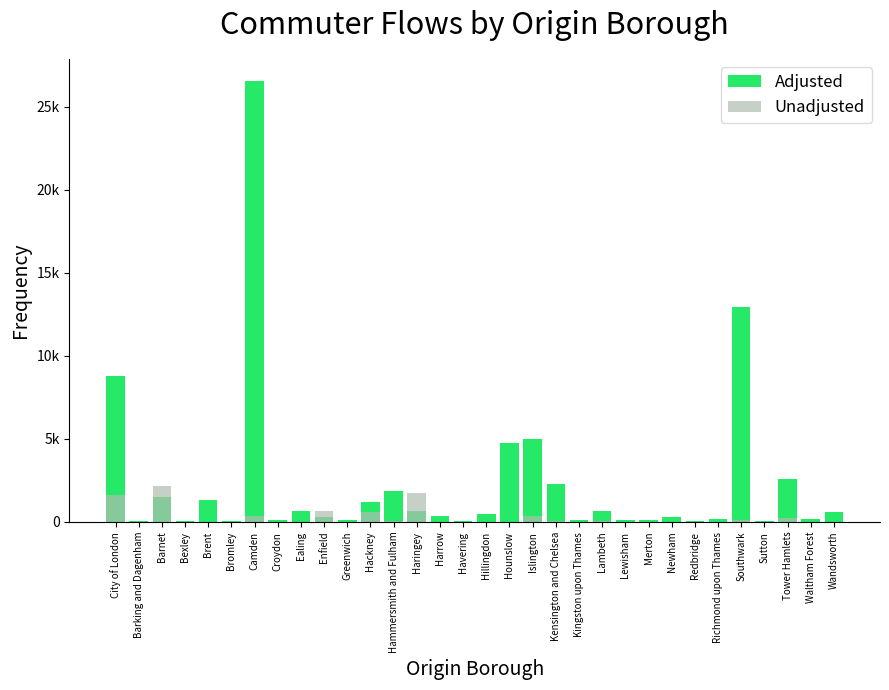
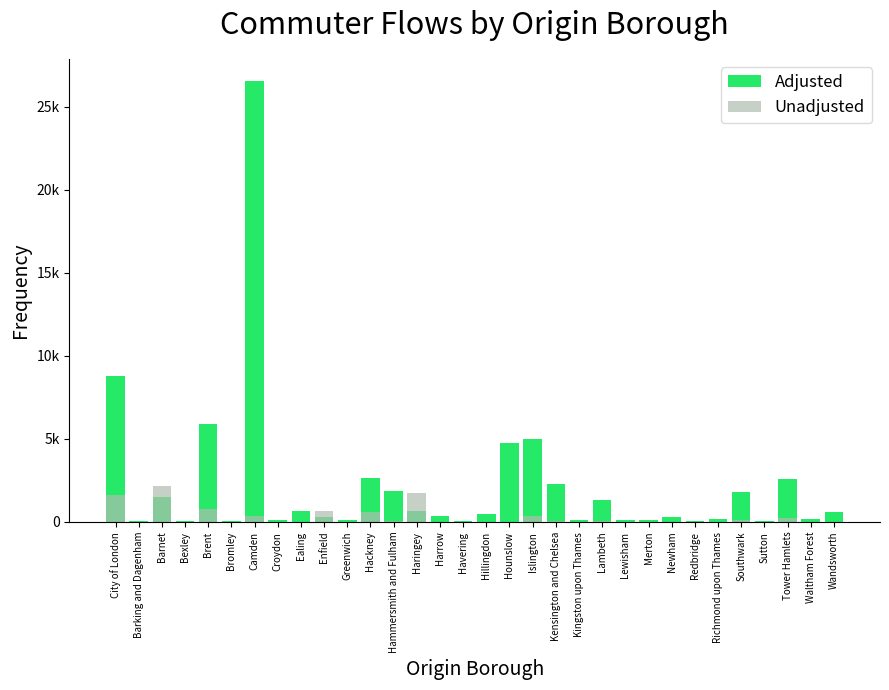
  {
    "Adjusted": {
      "City of London": 8800,
-     "Brent": 1400,
+     "Brent": 5900,
      "Camden": 26500,
      "Ealing": 600,
-     "Hackney": 1200,
+     "Hackney": 2700,
      "Hammersmith and Fulham": 1900,
      "Harrow": 300,
      "Hillingdon": 500,
      "Hounslow": 4800,
      "Islington": 5000,
      "Kensington and Chelsea": 2300,
-     "Lambeth": 700,
+     "Lambeth": 1300,
      "Newham": 300,
      "Richmond upon Thames": 200,
-     "Southwark": 12900,
+     "Southwark": 1800,
      "Tower Hamlets": 2600,
      "Waltham Forest": 200,
      "Wandsworth": 600
    },
    "Unadjusted": {
      "Barnet": 2100,
      "Bexley": 0,
-     "Brent": 0,
+     "Brent": 800,
      "Bromley": 0,
      "Enfield": 600,
      "Haringey": 1700,
      "Kingston upon Thames": 0,
      "Redbridge": 0
    }
  }
